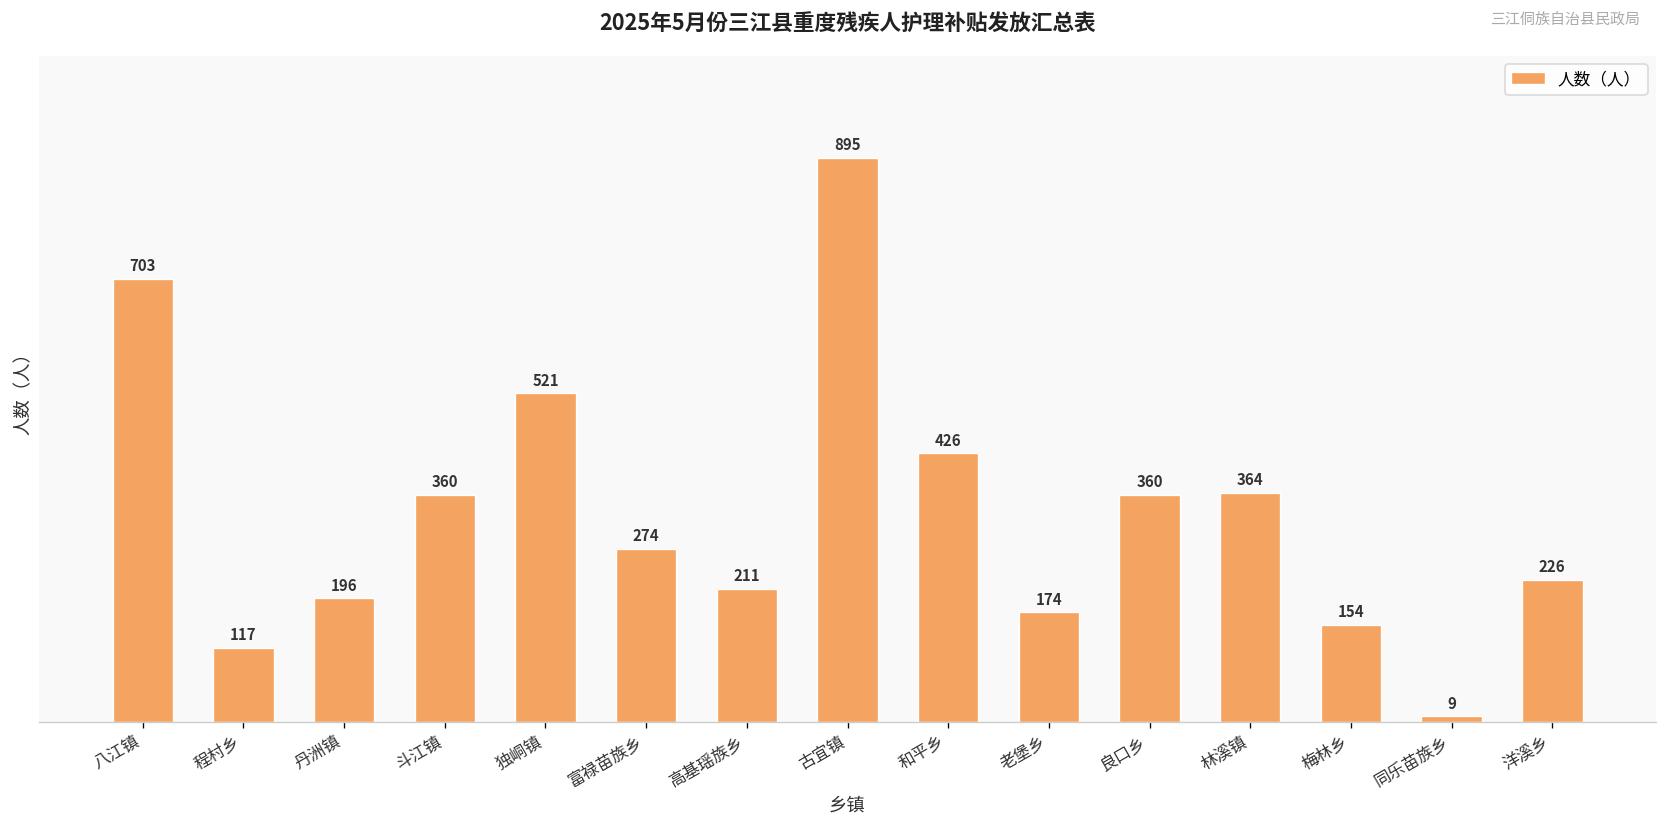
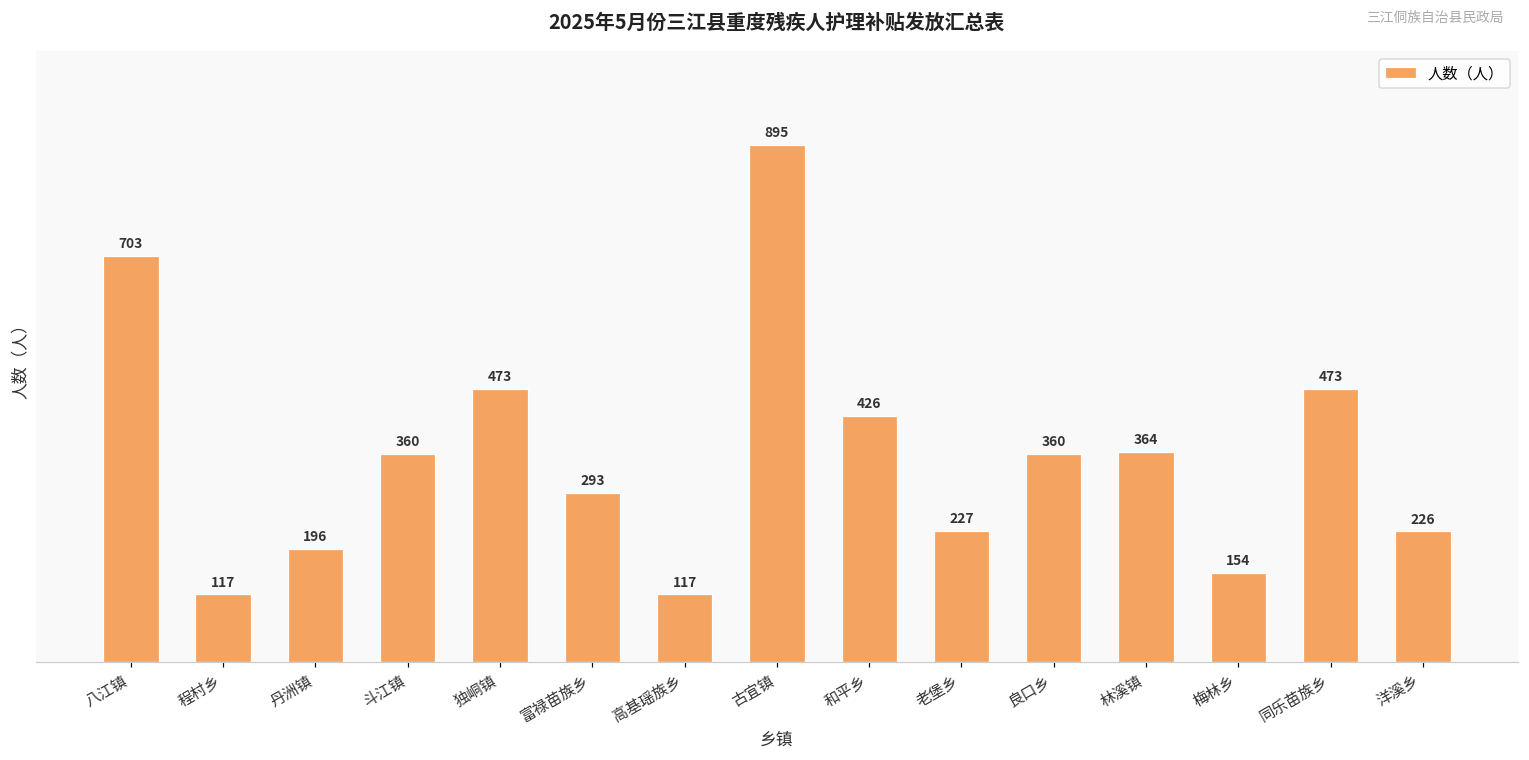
  {
    "八江镇": 703,
    "程村乡": 117,
    "丹洲镇": 196,
    "斗江镇": 360,
-   "独峒镇": 521,
-   "富禄苗族乡": 274,
-   "高基瑶族乡": 211,
+   "独峒镇": 473,
+   "富禄苗族乡": 293,
+   "高基瑶族乡": 117,
    "古宜镇": 895,
    "和平乡": 426,
-   "老堡乡": 174,
+   "老堡乡": 227,
    "良口乡": 360,
    "林溪镇": 364,
    "梅林乡": 154,
-   "同乐苗族乡": 9,
+   "同乐苗族乡": 473,
    "洋溪乡": 226
  }
